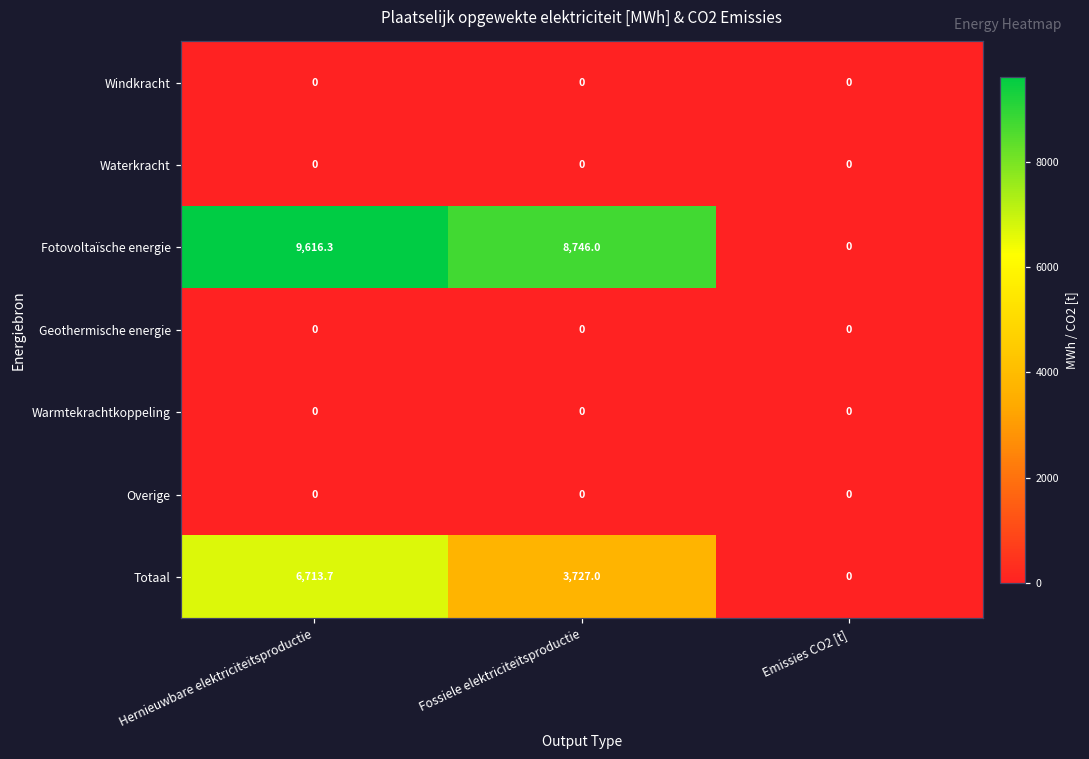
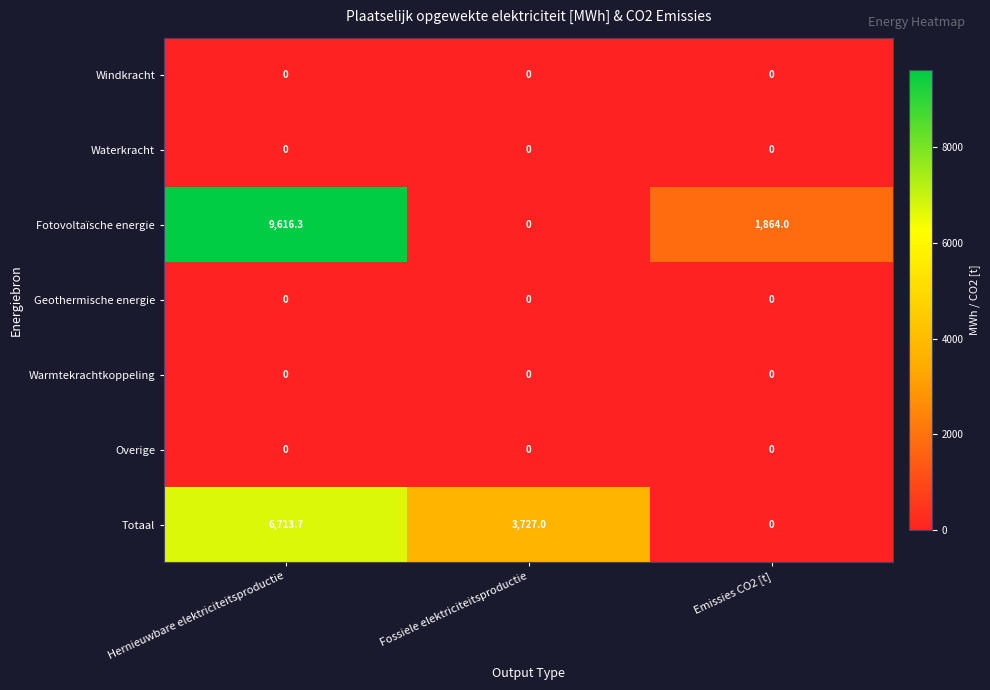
  {
    "Windkracht": {
      "Hernieuwbare elektriciteitsproductie": "0",
      "Fossiele elektriciteitsproductie": "0",
      "Emissies CO2 [t]": "0"
    },
    "Waterkracht": {
      "Hernieuwbare elektriciteitsproductie": "0",
      "Fossiele elektriciteitsproductie": "0",
      "Emissies CO2 [t]": "0"
    },
    "Fotovoltaïsche energie": {
      "Hernieuwbare elektriciteitsproductie": "9,616.3",
-     "Fossiele elektriciteitsproductie": "8,746.0",
-     "Emissies CO2 [t]": "0"
+     "Fossiele elektriciteitsproductie": "0",
+     "Emissies CO2 [t]": "1,864.0"
    },
    "Geothermische energie": {
      "Hernieuwbare elektriciteitsproductie": "0",
      "Fossiele elektriciteitsproductie": "0",
      "Emissies CO2 [t]": "0"
    },
    "Warmtekrachtkoppeling": {
      "Hernieuwbare elektriciteitsproductie": "0",
      "Fossiele elektriciteitsproductie": "0",
      "Emissies CO2 [t]": "0"
    },
    "Overige": {
      "Hernieuwbare elektriciteitsproductie": "0",
      "Fossiele elektriciteitsproductie": "0",
      "Emissies CO2 [t]": "0"
    },
    "Totaal": {
      "Hernieuwbare elektriciteitsproductie": "6,713.7",
      "Fossiele elektriciteitsproductie": "3,727.0",
      "Emissies CO2 [t]": "0"
    }
  }
